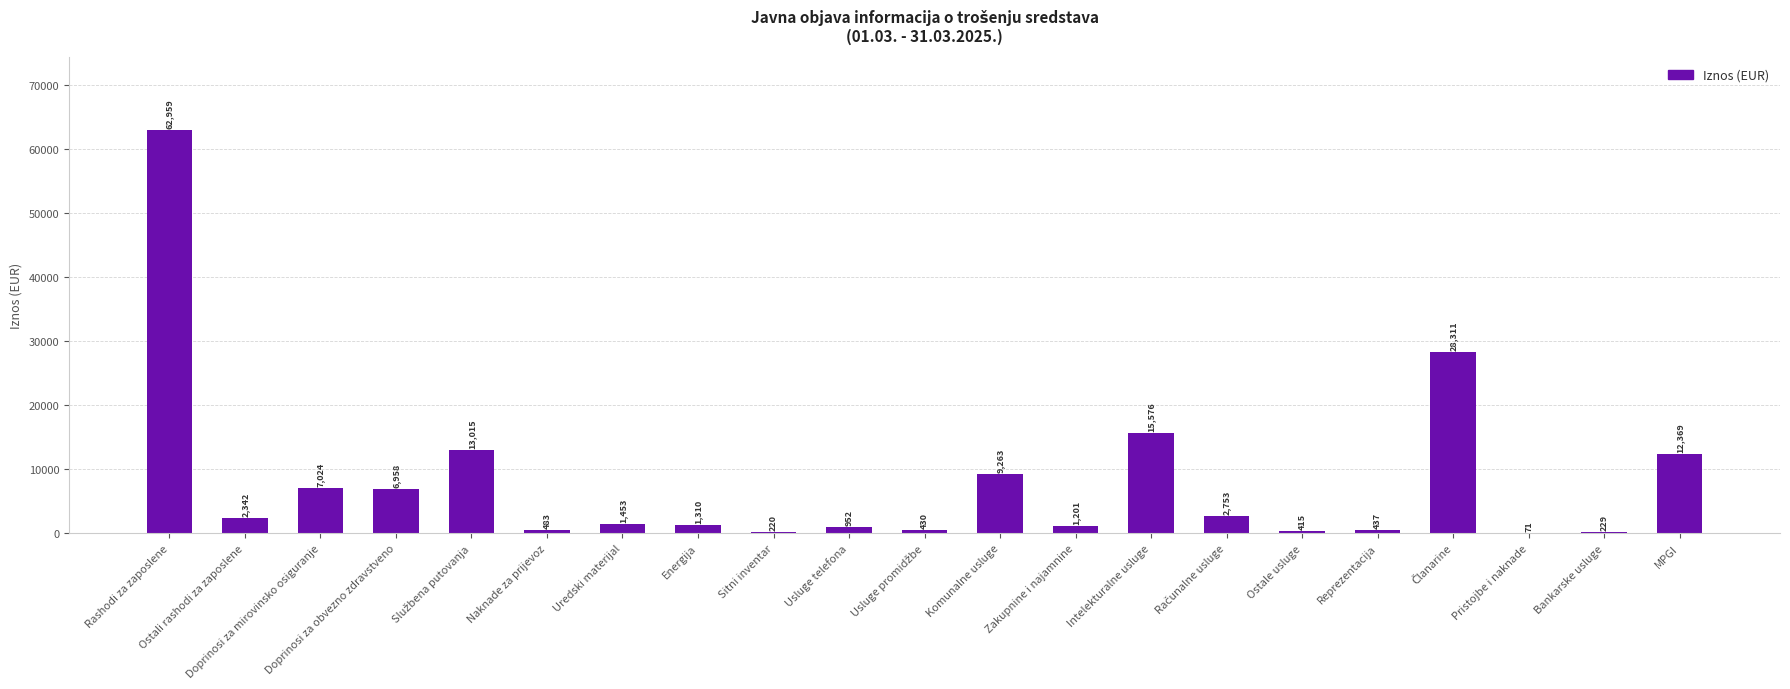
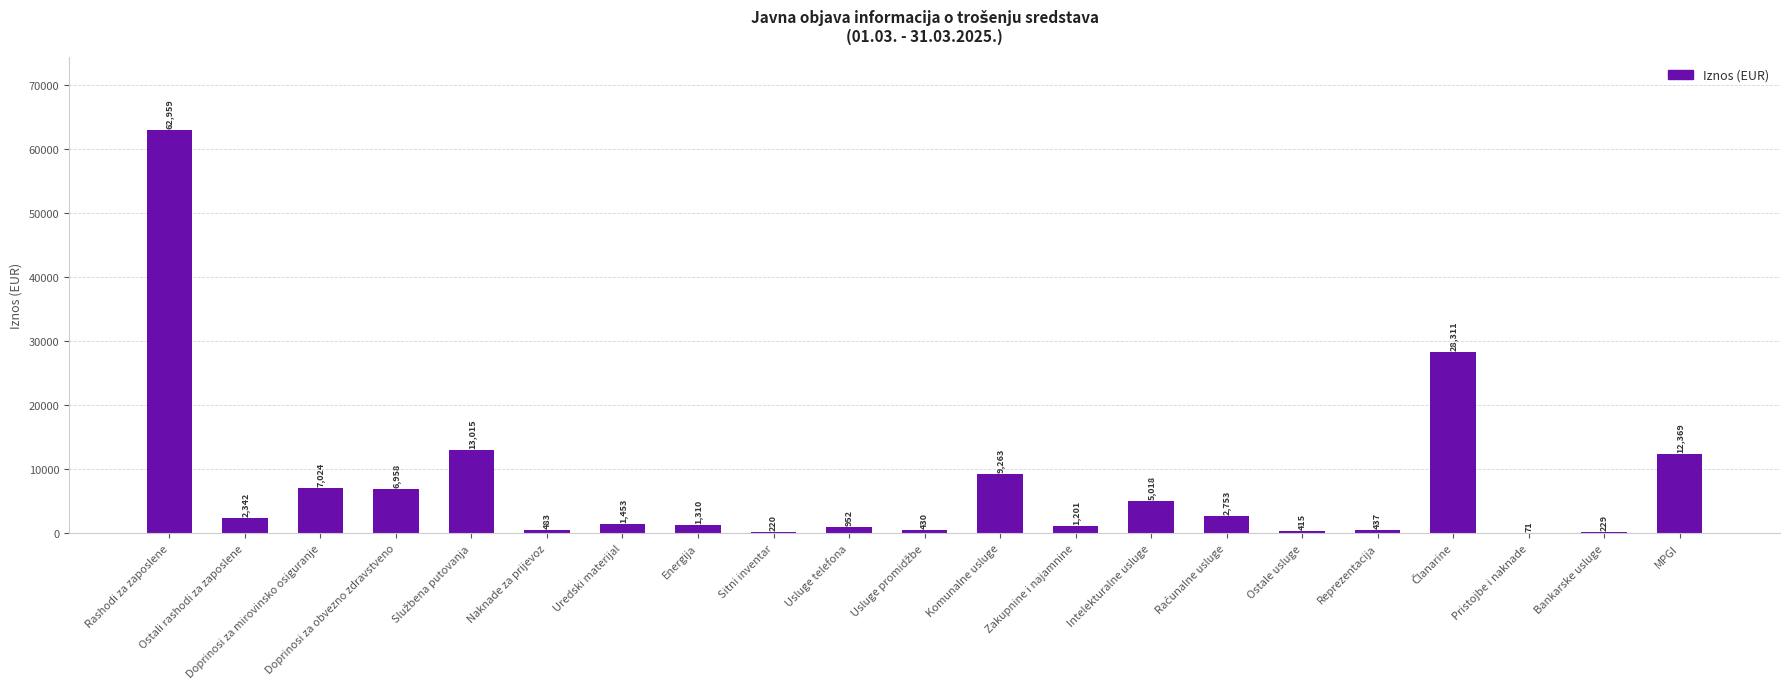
  {
    "Rashodi za zaposlene": "62,959",
    "Ostali rashodi za zaposlene": "2,342",
    "Doprinosi za mirovinsko osiguranje": "7,024",
    "Doprinosi za obvezno zdravstveno": "6,958",
    "Službena putovanja": "13,015",
    "Naknade za prijevoz": "483",
    "Uredski materijal": "1,453",
    "Energija": "1,310",
    "Sitni inventar": "220",
    "Usluge telefona": "952",
    "Usluge promidžbe": "430",
    "Komunalne usluge": "9,263",
    "Zakupnine i najamnine": "1,201",
-   "Intelekturalne usluge": "15,576",
+   "Intelekturalne usluge": "5,018",
    "Računalne usluge": "2,753",
    "Ostale usluge": "415",
    "Reprezentacija": "437",
    "Članarine": "28,311",
    "Pristojbe i naknade": "71",
    "Bankarske usluge": "229",
    "MPGI": "12,369"
  }
